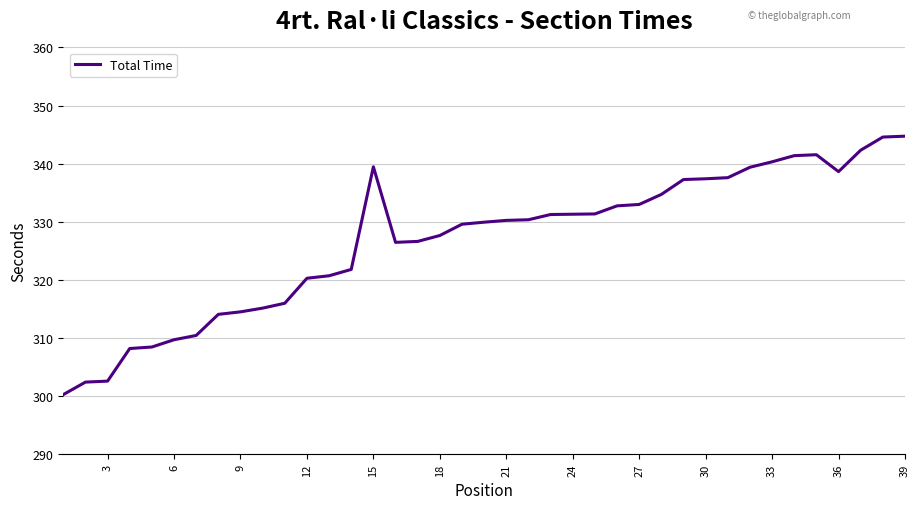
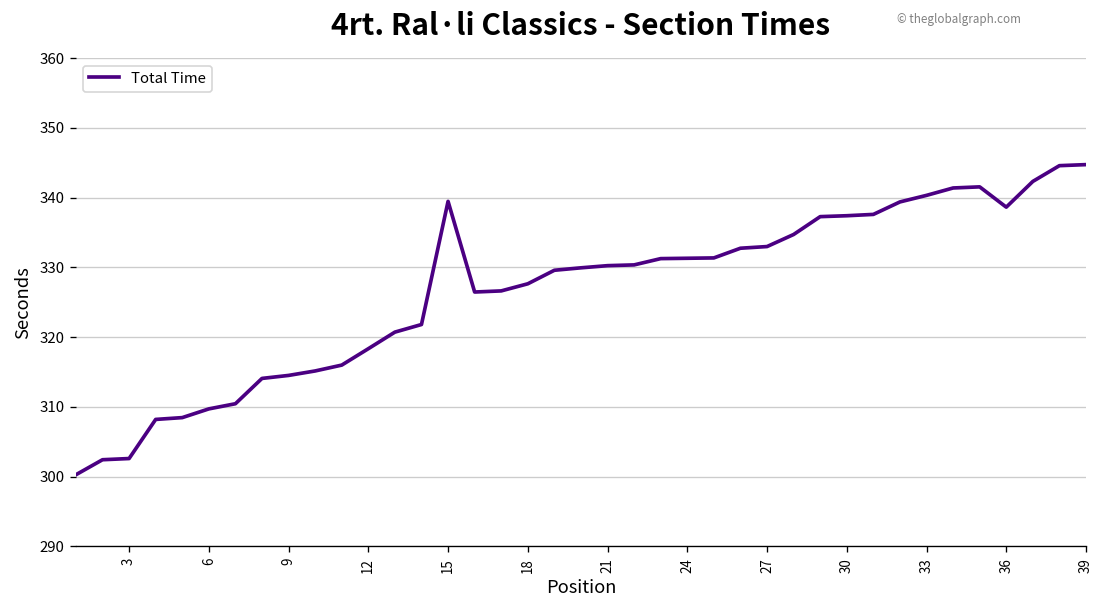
  {
    "3": 303,
    "6": 310,
    "9": 315,
-   "12": 320,
+   "12": 318,
    "15": 339,
    "18": 328,
    "21": 330,
    "24": 331,
    "27": 333,
    "30": 337,
    "33": 340,
    "36": 339,
    "39": 345
  }
